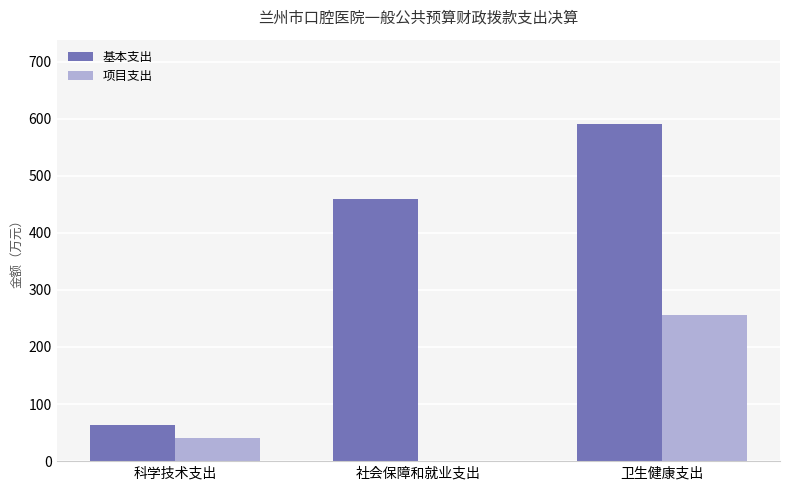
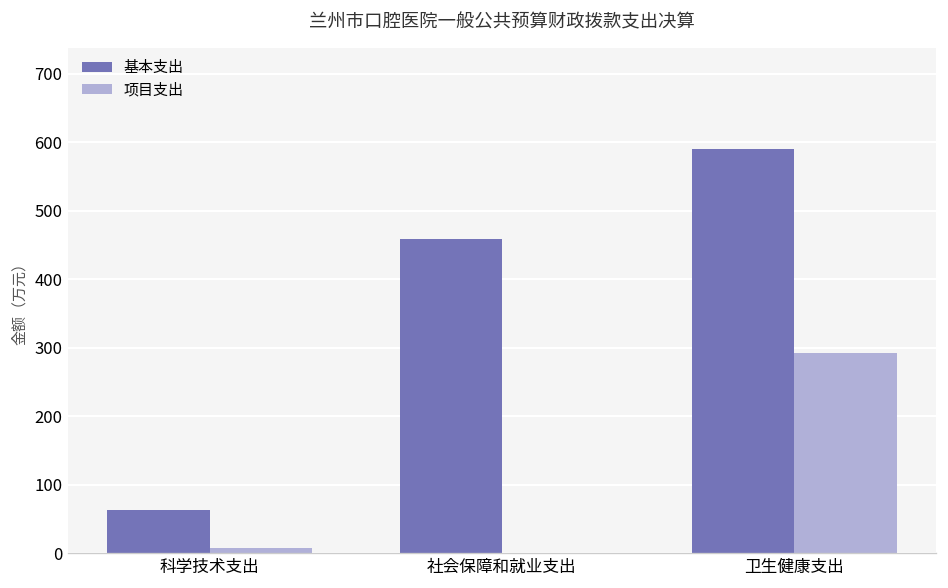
  {
    "基本支出": {
      "科学技术支出": 60,
      "社会保障和就业支出": 460,
      "卫生健康支出": 590
    },
    "项目支出": {
-     "科学技术支出": 40,
+     "科学技术支出": 10,
      "社会保障和就业支出": 0,
-     "卫生健康支出": 260
+     "卫生健康支出": 290
    }
  }
